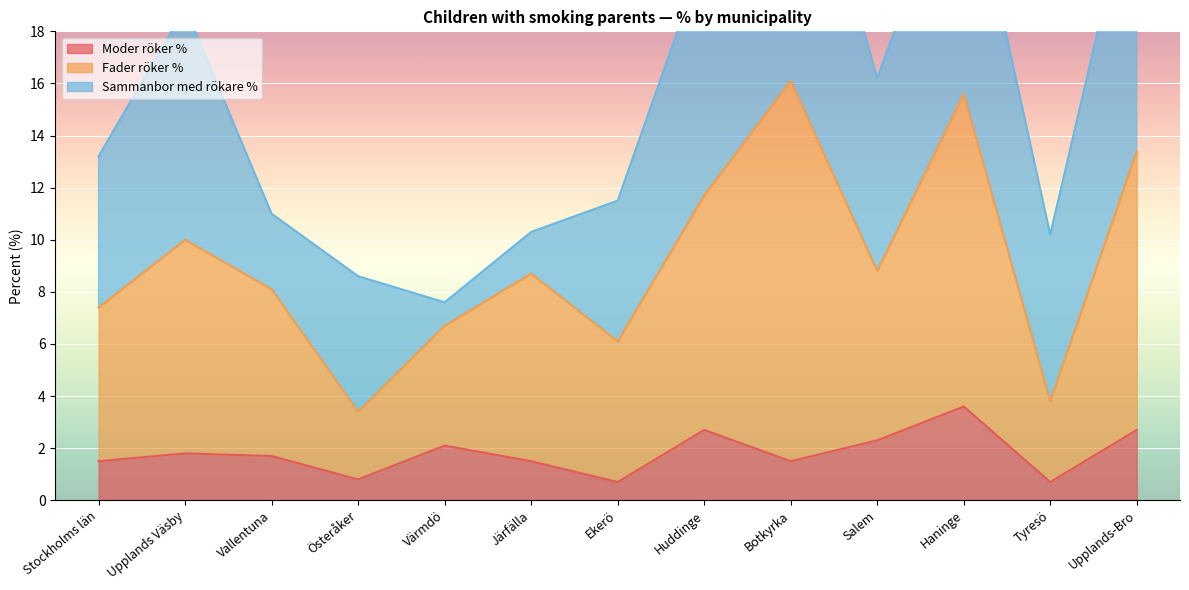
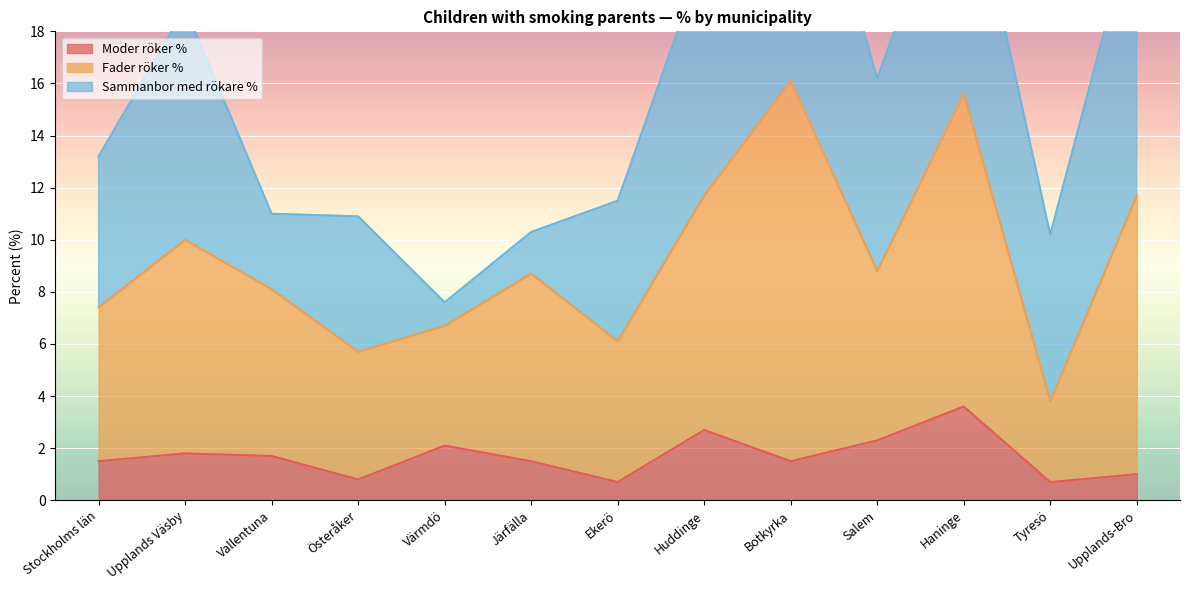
  {
    "Moder röker %": {
      "Stockholms län": 1.5,
      "Upplands Väsby": 1.8,
      "Vallentuna": 1.7,
      "Österåker": 0.8,
      "Värmdö": 2.1,
      "Järfälla": 1.5,
      "Ekerö": 0.7,
      "Huddinge": 2.7,
      "Botkyrka": 1.5,
      "Salem": 2.3,
      "Haninge": 3.6,
      "Tyresö": 0.7,
-     "Upplands-Bro": 2.7
+     "Upplands-Bro": 1.0
    },
    "Fader röker %": {
      "Stockholms län": 5.9,
      "Upplands Väsby": 8.2,
      "Vallentuna": 6.4,
-     "Österåker": 2.6,
+     "Österåker": 4.9,
      "Värmdö": 4.6,
      "Järfälla": 7.2,
      "Ekerö": 5.4,
      "Huddinge": 9.0,
      "Botkyrka": 14.6,
      "Salem": 6.5,
      "Haninge": 12.0,
      "Tyresö": 3.1,
      "Upplands-Bro": 10.7
    },
    "Sammanbor med rökare %": {
      "Stockholms län": 5.8,
      "Vallentuna": 2.9,
      "Österåker": 5.2,
      "Värmdö": 0.9,
      "Järfälla": 1.6,
      "Ekerö": 5.4,
      "Salem": 7.4,
      "Tyresö": 6.4
    }
  }
